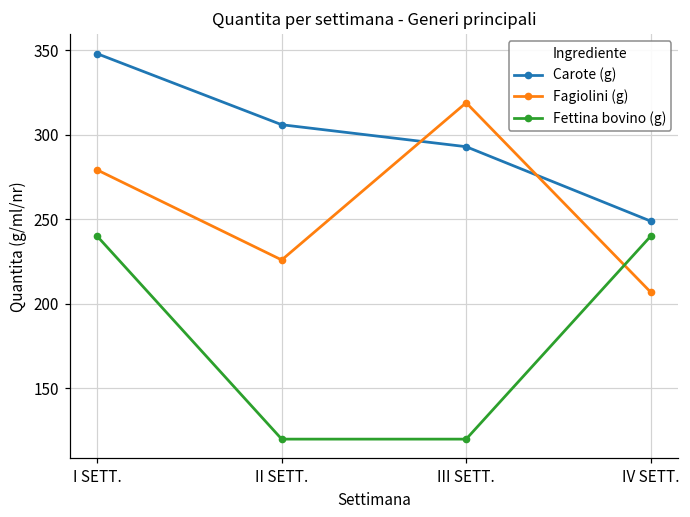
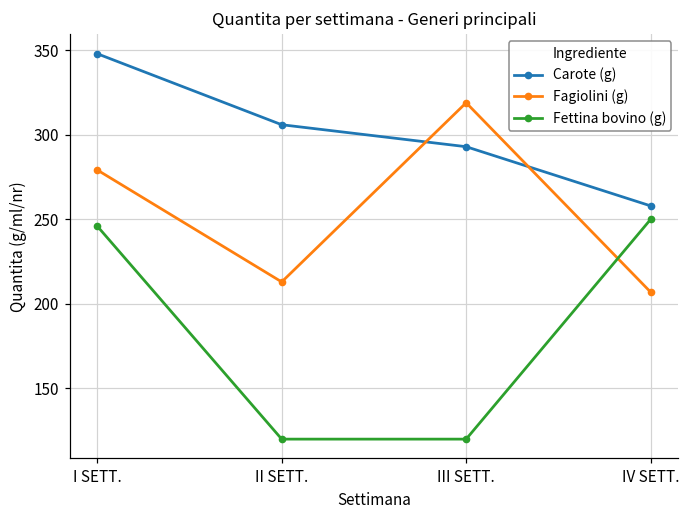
  {
    "Carote (g)": {
      "I SETT.": 348,
      "II SETT.": 306,
      "III SETT.": 293,
-     "IV SETT.": 249
+     "IV SETT.": 258
    },
    "Fagiolini (g)": {
      "I SETT.": 279,
-     "II SETT.": 226,
+     "II SETT.": 213,
      "III SETT.": 319,
      "IV SETT.": 207
    },
    "Fettina bovino (g)": {
-     "I SETT.": 240,
+     "I SETT.": 246,
      "II SETT.": 120,
      "III SETT.": 120,
-     "IV SETT.": 240
+     "IV SETT.": 250
    }
  }
